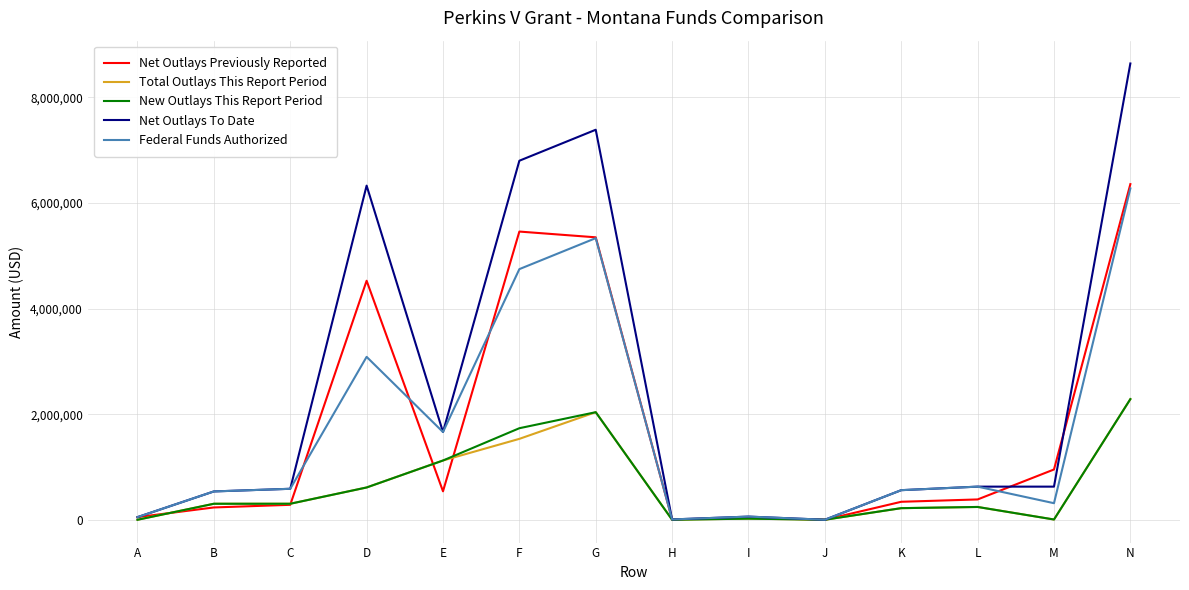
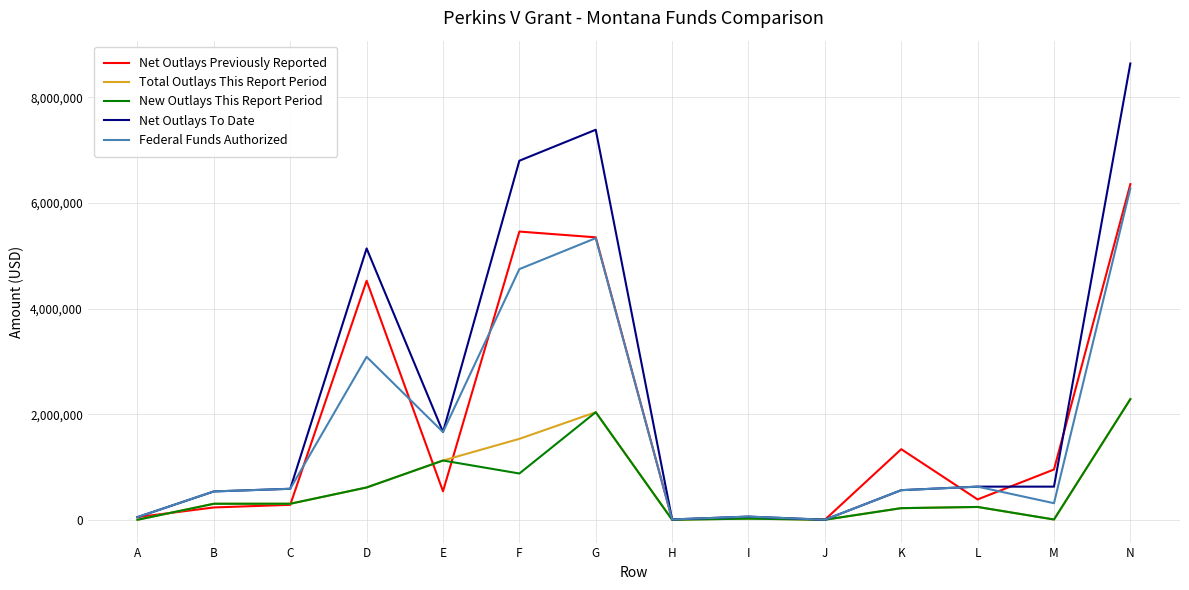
  {
    "Net Outlays Previously Reported": {
      "B": "200,000",
      "D": "4,500,000",
      "E": "500,000",
      "F": "5,500,000",
-     "K": "300,000",
+     "K": "1,300,000",
      "L": "400,000",
      "M": "1,000,000",
      "N": "6,400,000"
    },
    "Total Outlays This Report Period": {
      "F": "1,500,000"
    },
    "New Outlays This Report Period": {
-     "F": "1,700,000"
+     "F": "900,000"
    },
    "Net Outlays To Date": {
-     "D": "6,300,000",
+     "D": "5,100,000",
      "F": "6,800,000",
      "G": "7,400,000",
      "M": "600,000",
      "N": "8,600,000"
    },
    "Federal Funds Authorized": {
      "D": "3,100,000",
      "F": "4,700,000",
      "M": "300,000",
      "N": "6,300,000"
    }
  }
